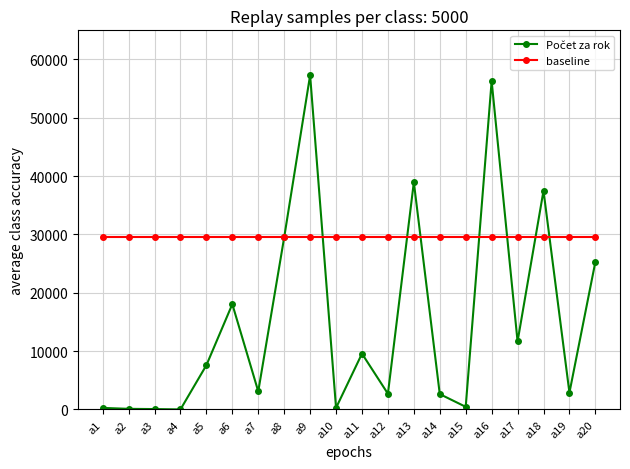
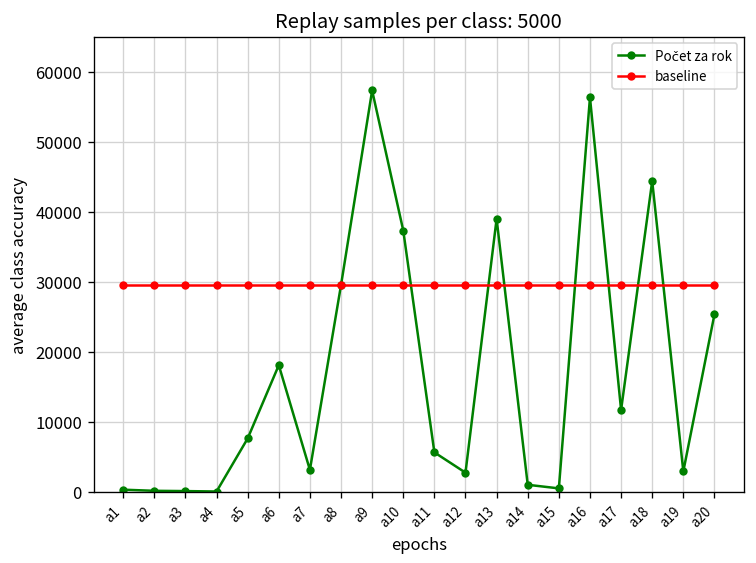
  {
    "Počet za rok": {
      "a1": 0,
      "a2": 0,
      "a3": 0,
      "a4": 0,
      "a5": 8000,
      "a6": 18000,
      "a7": 3000,
      "a9": 57000,
-     "a10": 0,
-     "a11": 10000,
+     "a10": 37000,
+     "a11": 6000,
      "a12": 3000,
      "a13": 39000,
-     "a14": 3000,
+     "a14": 1000,
      "a15": 0,
      "a16": 56000,
      "a17": 12000,
-     "a18": 38000,
+     "a18": 44000,
      "a19": 3000,
      "a20": 25000
    },
    "baseline": {
      "a1": 30000,
      "a2": 30000,
      "a3": 30000,
      "a4": 30000,
      "a5": 30000,
      "a6": 30000,
      "a7": 30000,
      "a9": 30000,
      "a10": 30000,
      "a11": 30000,
      "a12": 30000,
      "a13": 30000,
      "a14": 30000,
      "a15": 30000,
      "a16": 30000,
      "a17": 30000,
      "a18": 30000,
      "a19": 30000,
      "a20": 30000
    }
  }
